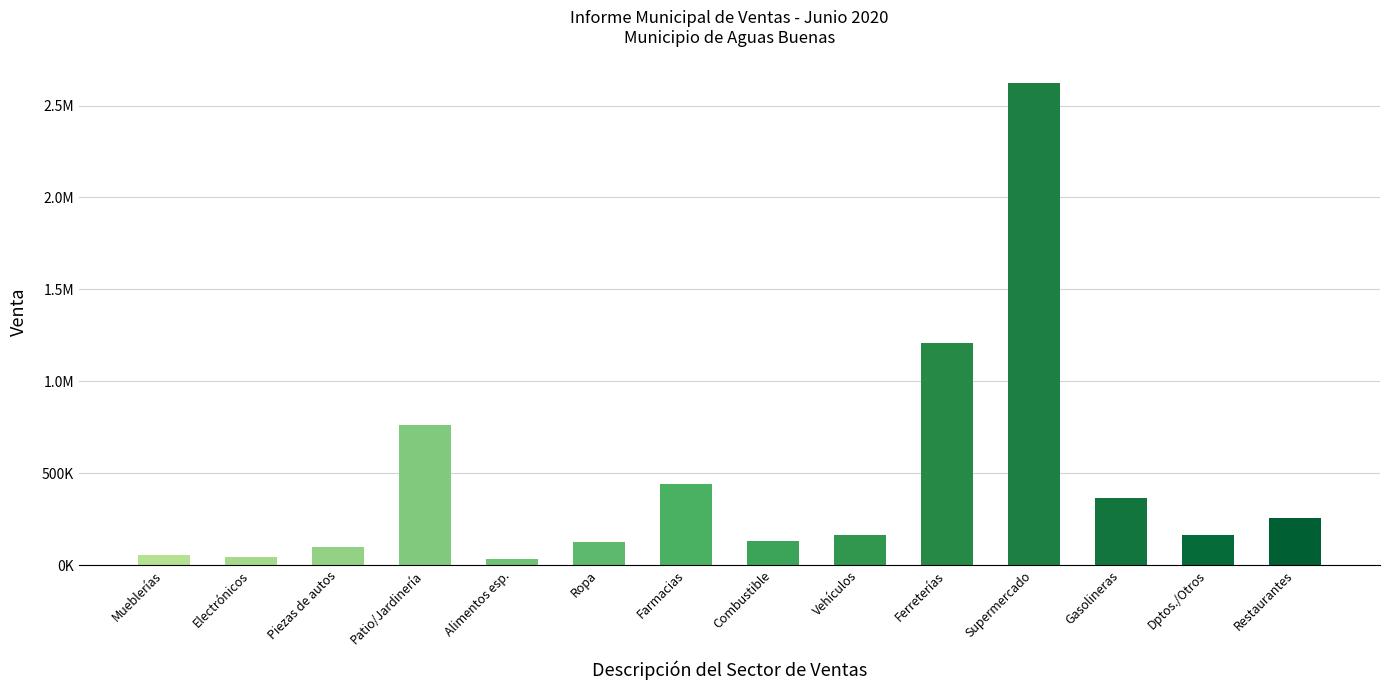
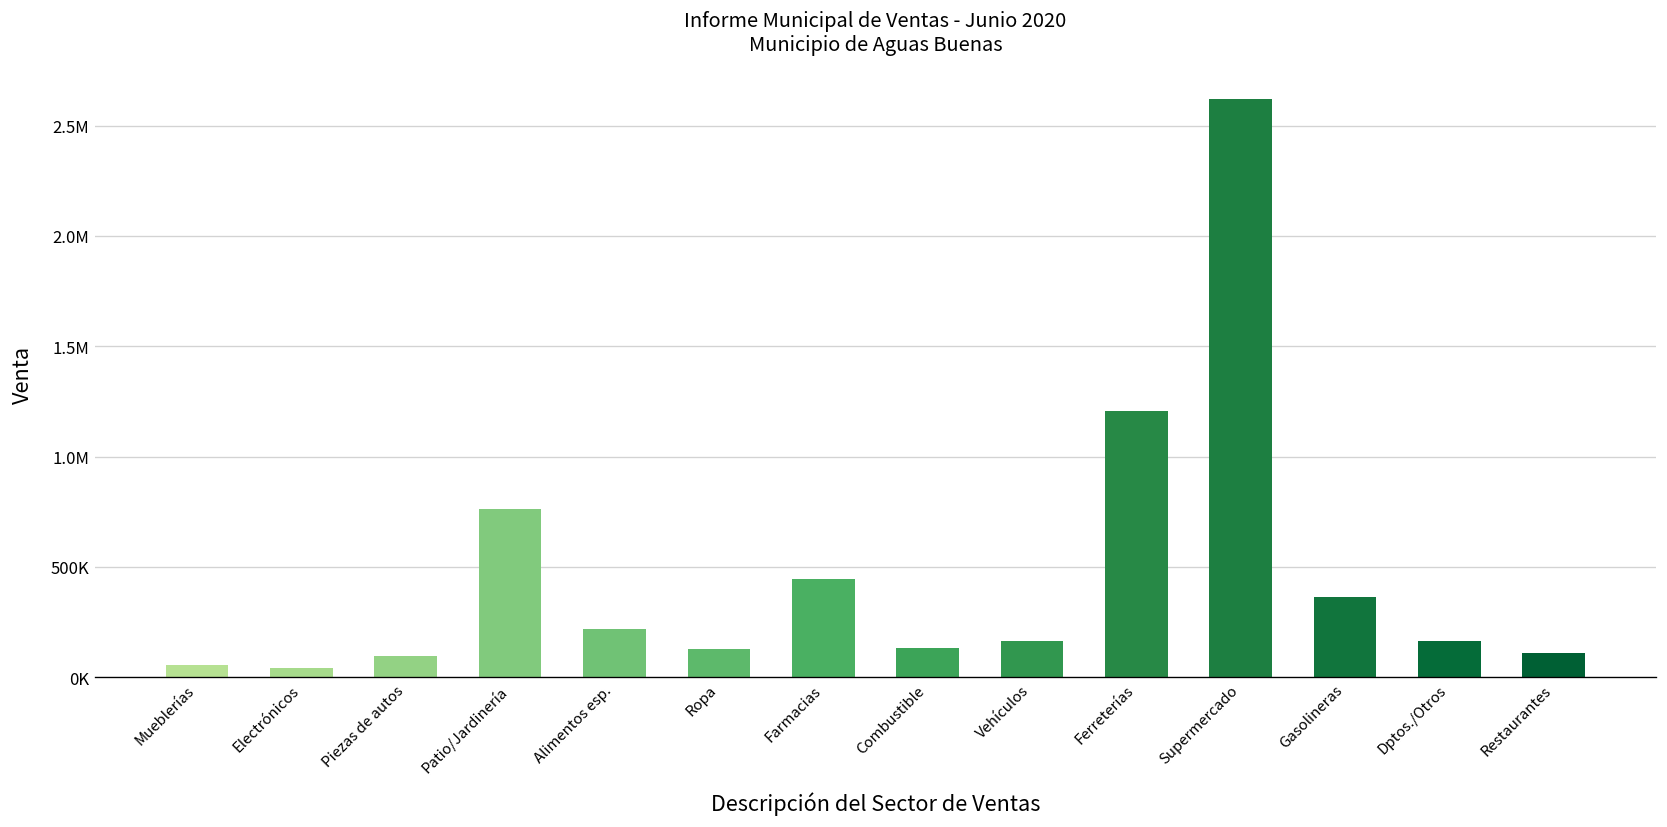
  {
    "Mueblerías": 60000,
    "Electrónicos": 40000,
    "Piezas de autos": 100000,
    "Patio/Jardinería": 760000,
-   "Alimentos esp.": 30000,
+   "Alimentos esp.": 220000,
    "Ropa": 130000,
    "Farmacias": 440000,
    "Combustible": 130000,
    "Vehículos": 170000,
    "Ferreterías": 1210000,
    "Supermercado": 2620000,
    "Gasolineras": 360000,
    "Dptos./Otros": 160000,
-   "Restaurantes": 250000
+   "Restaurantes": 110000
  }
